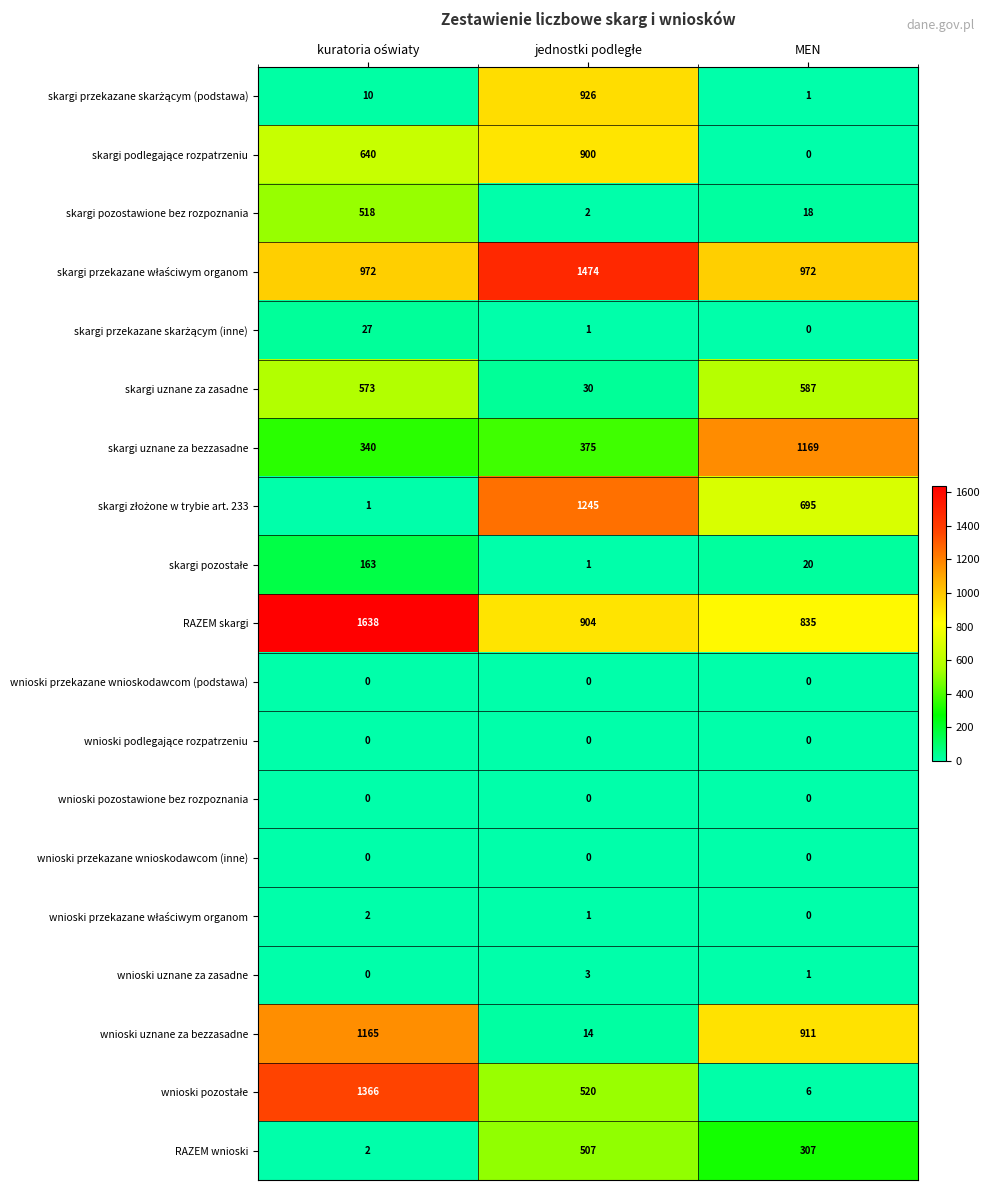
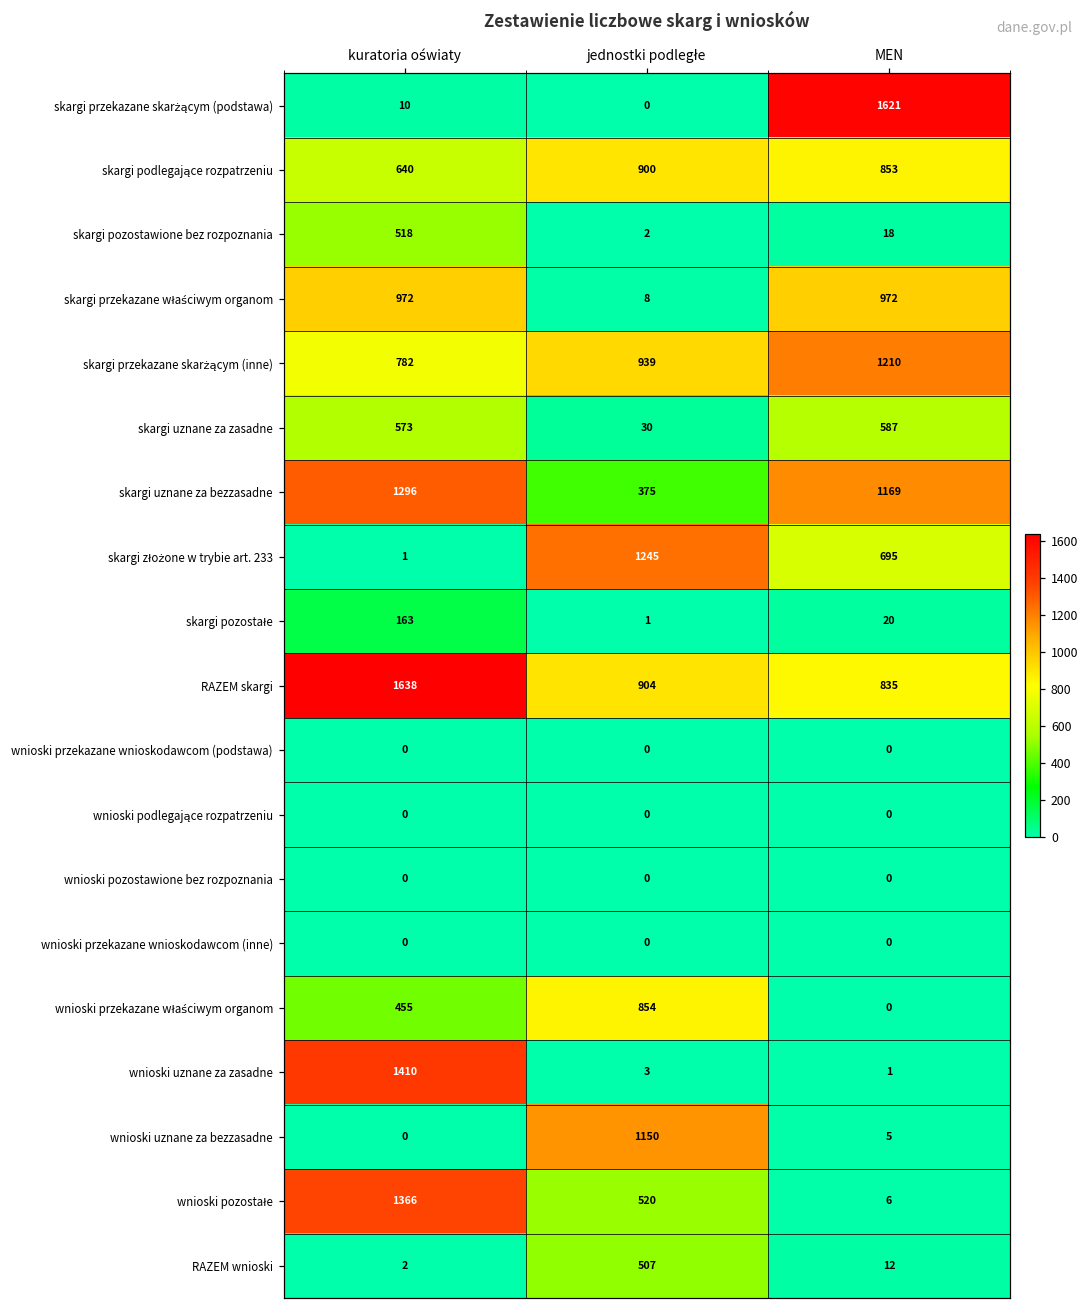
  {
    "skargi przekazane skarżącym (podstawa)": {
      "kuratoria oświaty": 10,
-     "jednostki podległe": 926,
-     "MEN": 1
+     "jednostki podległe": 0,
+     "MEN": 1621
    },
    "skargi podlegające rozpatrzeniu": {
      "kuratoria oświaty": 640,
      "jednostki podległe": 900,
-     "MEN": 0
+     "MEN": 853
    },
    "skargi pozostawione bez rozpoznania": {
      "kuratoria oświaty": 518,
      "jednostki podległe": 2,
      "MEN": 18
    },
    "skargi przekazane właściwym organom": {
      "kuratoria oświaty": 972,
-     "jednostki podległe": 1474,
+     "jednostki podległe": 8,
      "MEN": 972
    },
    "skargi przekazane skarżącym (inne)": {
-     "kuratoria oświaty": 27,
-     "jednostki podległe": 1,
-     "MEN": 0
+     "kuratoria oświaty": 782,
+     "jednostki podległe": 939,
+     "MEN": 1210
    },
    "skargi uznane za zasadne": {
      "kuratoria oświaty": 573,
      "jednostki podległe": 30,
      "MEN": 587
    },
    "skargi uznane za bezzasadne": {
-     "kuratoria oświaty": 340,
+     "kuratoria oświaty": 1296,
      "jednostki podległe": 375,
      "MEN": 1169
    },
    "skargi złożone w trybie art. 233": {
      "kuratoria oświaty": 1,
      "jednostki podległe": 1245,
      "MEN": 695
    },
    "skargi pozostałe": {
      "kuratoria oświaty": 163,
      "jednostki podległe": 1,
      "MEN": 20
    },
    "RAZEM skargi": {
      "kuratoria oświaty": 1638,
      "jednostki podległe": 904,
      "MEN": 835
    },
    "wnioski przekazane wnioskodawcom (podstawa)": {
      "kuratoria oświaty": 0,
      "jednostki podległe": 0,
      "MEN": 0
    },
    "wnioski podlegające rozpatrzeniu": {
      "kuratoria oświaty": 0,
      "jednostki podległe": 0,
      "MEN": 0
    },
    "wnioski pozostawione bez rozpoznania": {
      "kuratoria oświaty": 0,
      "jednostki podległe": 0,
      "MEN": 0
    },
    "wnioski przekazane wnioskodawcom (inne)": {
      "kuratoria oświaty": 0,
      "jednostki podległe": 0,
      "MEN": 0
    },
    "wnioski przekazane właściwym organom": {
-     "kuratoria oświaty": 2,
-     "jednostki podległe": 1,
+     "kuratoria oświaty": 455,
+     "jednostki podległe": 854,
      "MEN": 0
    },
    "wnioski uznane za zasadne": {
-     "kuratoria oświaty": 0,
+     "kuratoria oświaty": 1410,
      "jednostki podległe": 3,
      "MEN": 1
    },
    "wnioski uznane za bezzasadne": {
-     "kuratoria oświaty": 1165,
-     "jednostki podległe": 14,
-     "MEN": 911
+     "kuratoria oświaty": 0,
+     "jednostki podległe": 1150,
+     "MEN": 5
    },
    "wnioski pozostałe": {
      "kuratoria oświaty": 1366,
      "jednostki podległe": 520,
      "MEN": 6
    },
    "RAZEM wnioski": {
      "kuratoria oświaty": 2,
      "jednostki podległe": 507,
-     "MEN": 307
+     "MEN": 12
    }
  }
